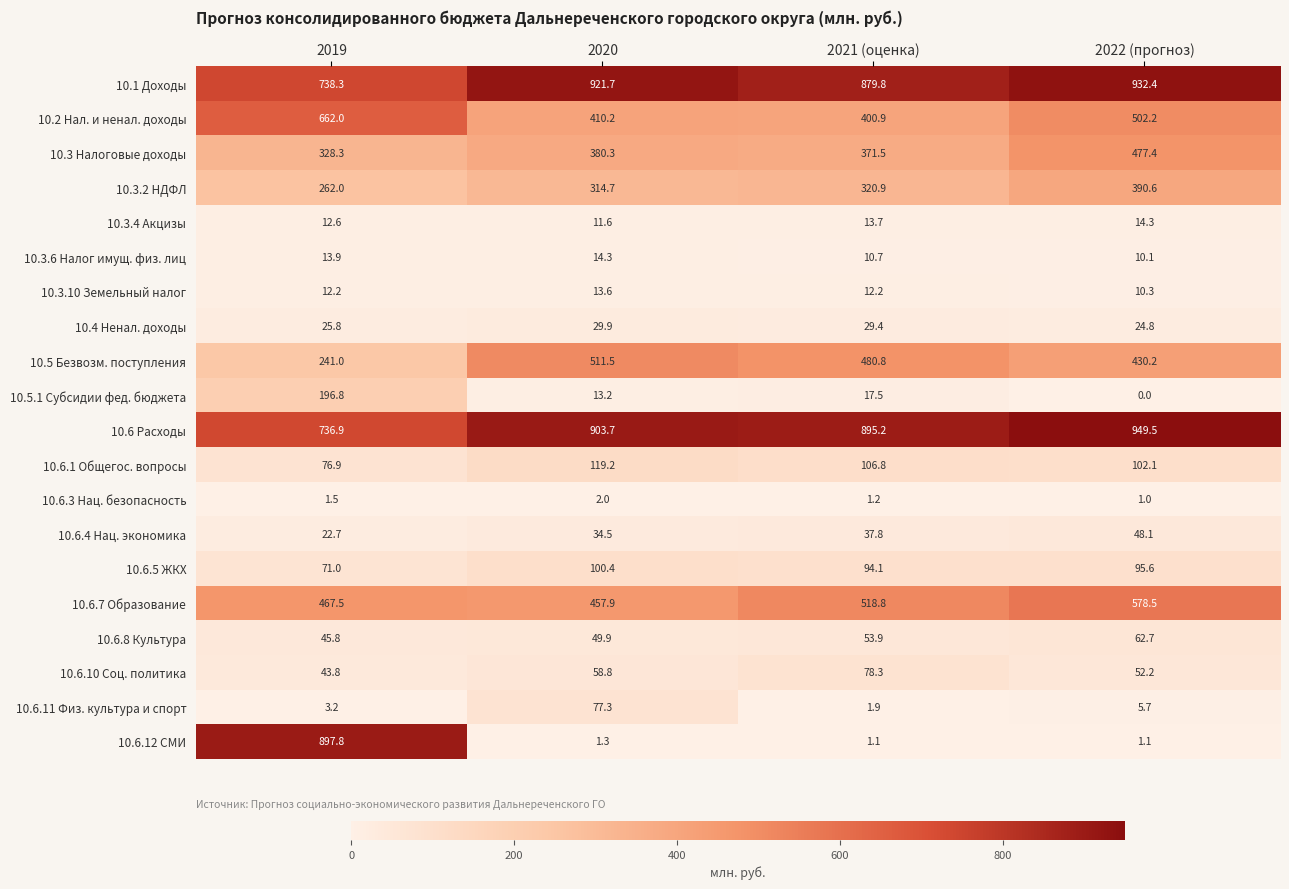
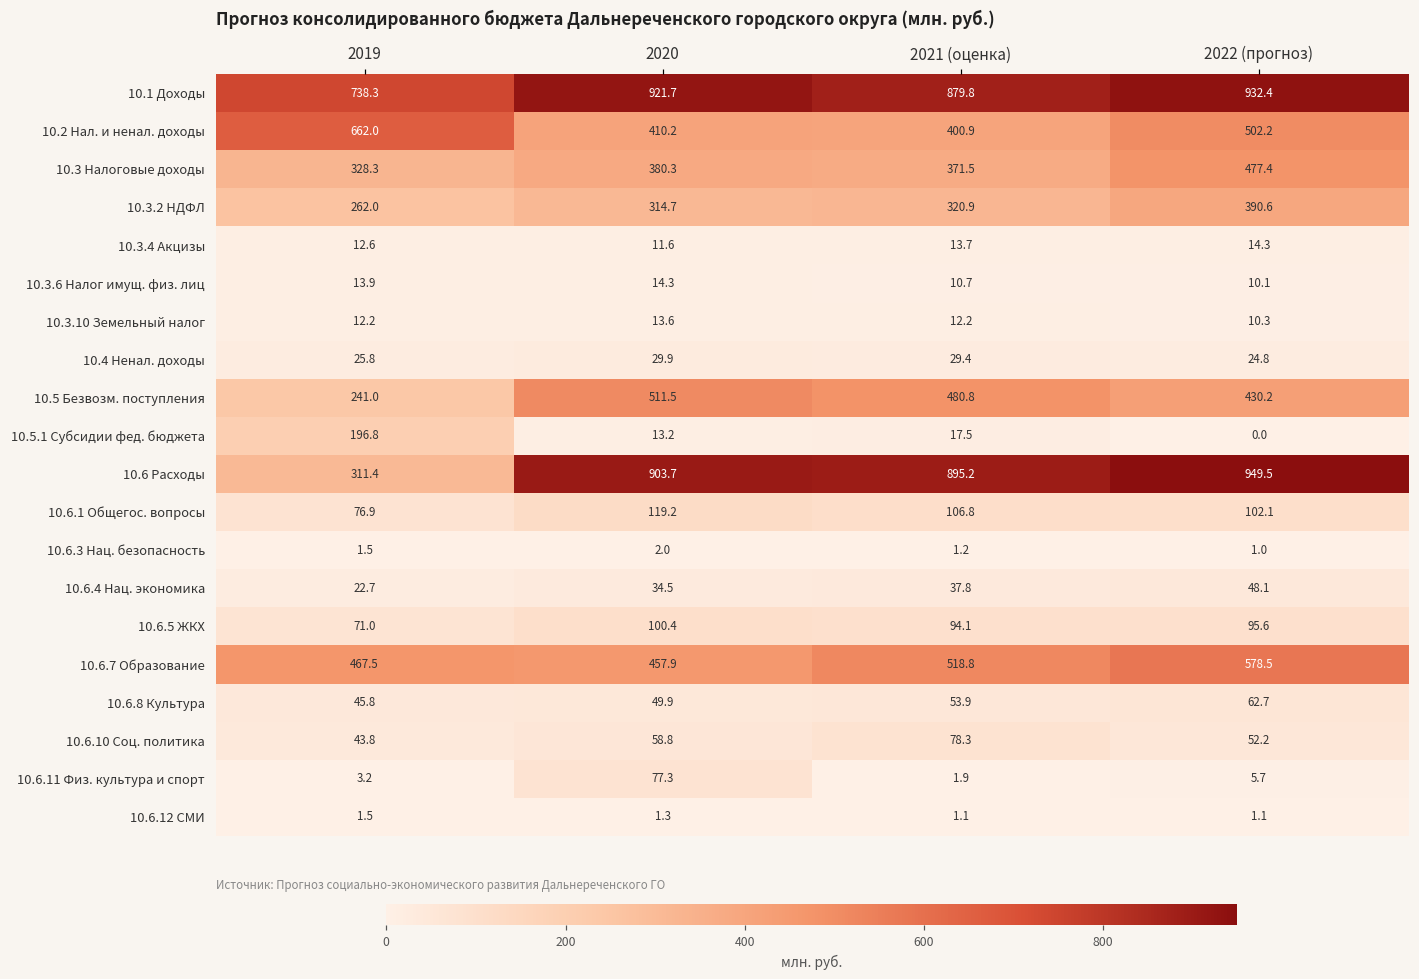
  {
    "10.1 Доходы": {
      "2019": 738.3,
      "2020": 921.7,
      "2021 (оценка)": 879.8,
      "2022 (прогноз)": 932.4
    },
    "10.2 Нал. и ненал. доходы": {
      "2019": 662.0,
      "2020": 410.2,
      "2021 (оценка)": 400.9,
      "2022 (прогноз)": 502.2
    },
    "10.3 Налоговые доходы": {
      "2019": 328.3,
      "2020": 380.3,
      "2021 (оценка)": 371.5,
      "2022 (прогноз)": 477.4
    },
    "10.3.2 НДФЛ": {
      "2019": 262.0,
      "2020": 314.7,
      "2021 (оценка)": 320.9,
      "2022 (прогноз)": 390.6
    },
    "10.3.4 Акцизы": {
      "2019": 12.6,
      "2020": 11.6,
      "2021 (оценка)": 13.7,
      "2022 (прогноз)": 14.3
    },
    "10.3.6 Налог имущ. физ. лиц": {
      "2019": 13.9,
      "2020": 14.3,
      "2021 (оценка)": 10.7,
      "2022 (прогноз)": 10.1
    },
    "10.3.10 Земельный налог": {
      "2019": 12.2,
      "2020": 13.6,
      "2021 (оценка)": 12.2,
      "2022 (прогноз)": 10.3
    },
    "10.4 Ненал. доходы": {
      "2019": 25.8,
      "2020": 29.9,
      "2021 (оценка)": 29.4,
      "2022 (прогноз)": 24.8
    },
    "10.5 Безвозм. поступления": {
      "2019": 241.0,
      "2020": 511.5,
      "2021 (оценка)": 480.8,
      "2022 (прогноз)": 430.2
    },
    "10.5.1 Субсидии фед. бюджета": {
      "2019": 196.8,
      "2020": 13.2,
      "2021 (оценка)": 17.5,
      "2022 (прогноз)": 0.0
    },
    "10.6 Расходы": {
-     "2019": 736.9,
+     "2019": 311.4,
      "2020": 903.7,
      "2021 (оценка)": 895.2,
      "2022 (прогноз)": 949.5
    },
    "10.6.1 Общегос. вопросы": {
      "2019": 76.9,
      "2020": 119.2,
      "2021 (оценка)": 106.8,
      "2022 (прогноз)": 102.1
    },
    "10.6.3 Нац. безопасность": {
      "2019": 1.5,
      "2020": 2.0,
      "2021 (оценка)": 1.2,
      "2022 (прогноз)": 1.0
    },
    "10.6.4 Нац. экономика": {
      "2019": 22.7,
      "2020": 34.5,
      "2021 (оценка)": 37.8,
      "2022 (прогноз)": 48.1
    },
    "10.6.5 ЖКХ": {
      "2019": 71.0,
      "2020": 100.4,
      "2021 (оценка)": 94.1,
      "2022 (прогноз)": 95.6
    },
    "10.6.7 Образование": {
      "2019": 467.5,
      "2020": 457.9,
      "2021 (оценка)": 518.8,
      "2022 (прогноз)": 578.5
    },
    "10.6.8 Культура": {
      "2019": 45.8,
      "2020": 49.9,
      "2021 (оценка)": 53.9,
      "2022 (прогноз)": 62.7
    },
    "10.6.10 Соц. политика": {
      "2019": 43.8,
      "2020": 58.8,
      "2021 (оценка)": 78.3,
      "2022 (прогноз)": 52.2
    },
    "10.6.11 Физ. культура и спорт": {
      "2019": 3.2,
      "2020": 77.3,
      "2021 (оценка)": 1.9,
      "2022 (прогноз)": 5.7
    },
    "10.6.12 СМИ": {
-     "2019": 897.8,
+     "2019": 1.5,
      "2020": 1.3,
      "2021 (оценка)": 1.1,
      "2022 (прогноз)": 1.1
    }
  }
